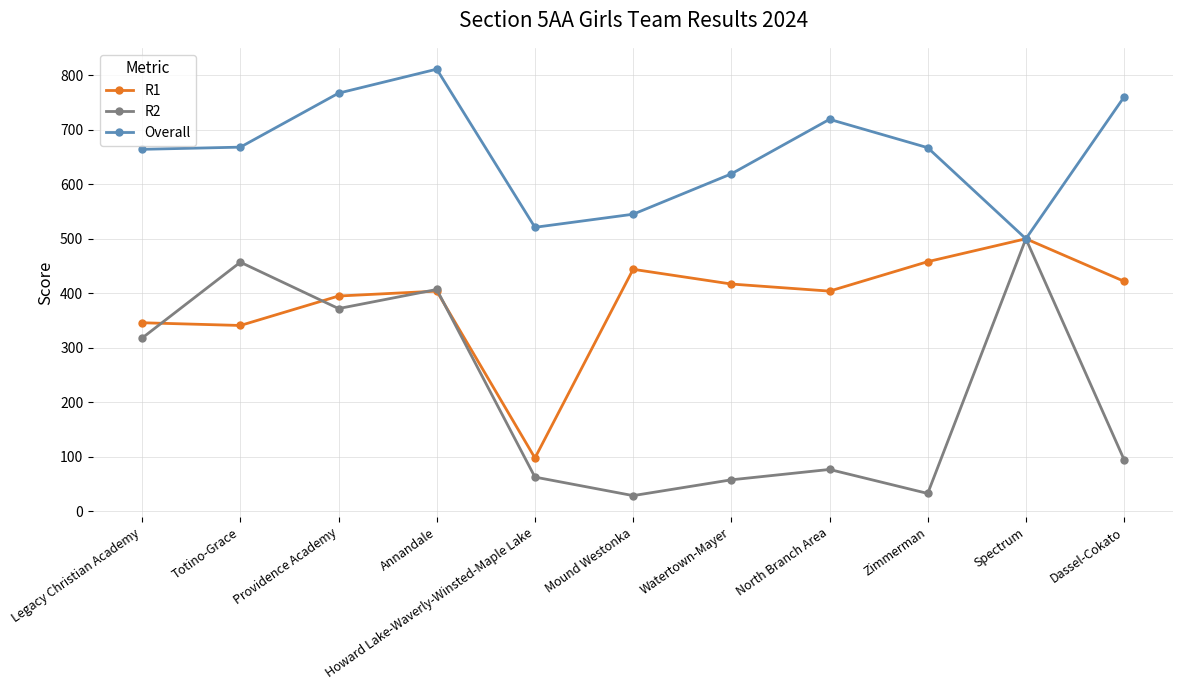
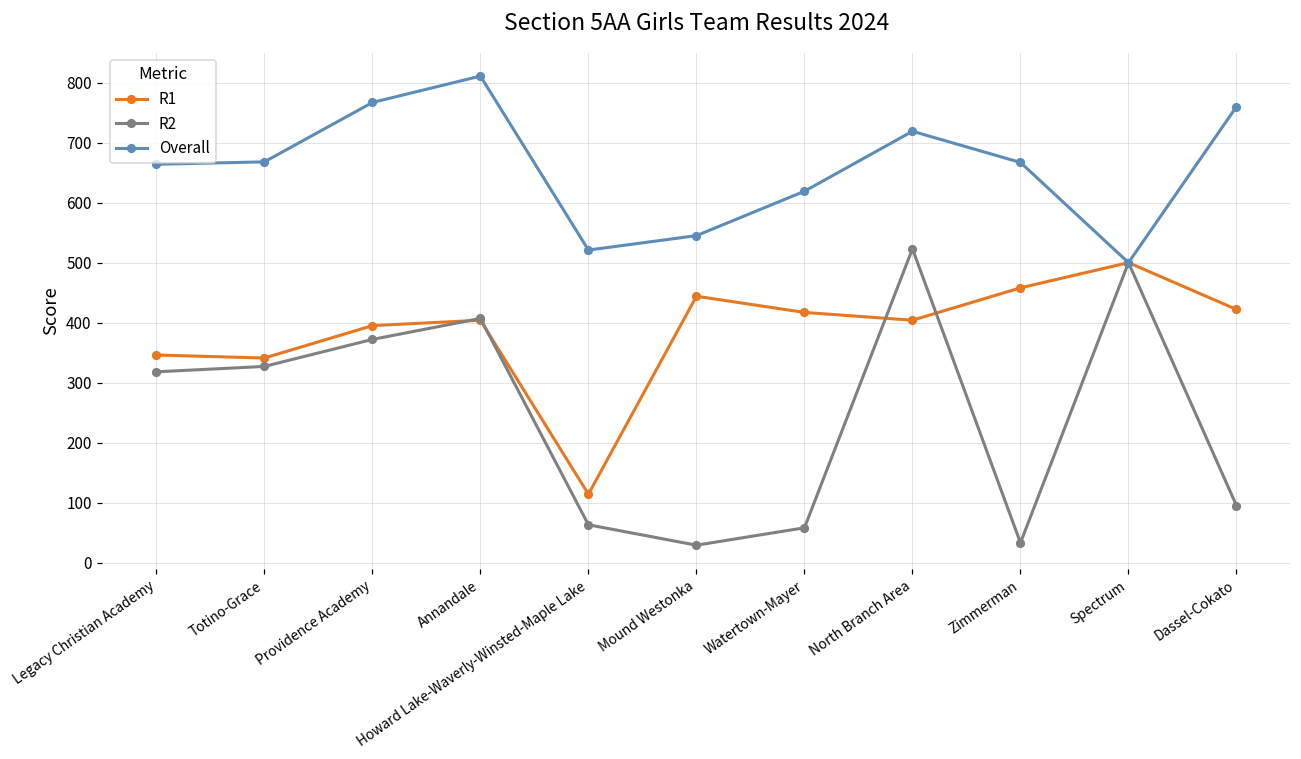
  {
    "R1": {
      "Legacy Christian Academy": 350,
      "Totino-Grace": 340,
      "Providence Academy": 400,
-     "Howard Lake-Waverly-Winsted-Maple Lake": 100,
+     "Howard Lake-Waverly-Winsted-Maple Lake": 110,
      "Mound Westonka": 440,
      "Watertown-Mayer": 420,
      "North Branch Area": 400,
      "Zimmerman": 460,
      "Dassel-Cokato": 420
    },
    "R2": {
      "Legacy Christian Academy": 320,
-     "Totino-Grace": 460,
+     "Totino-Grace": 330,
      "Providence Academy": 370,
      "Howard Lake-Waverly-Winsted-Maple Lake": 60,
      "Mound Westonka": 30,
      "Watertown-Mayer": 60,
-     "North Branch Area": 80,
+     "North Branch Area": 520,
      "Zimmerman": 30,
      "Dassel-Cokato": 100
    },
    "Overall": {
      "Legacy Christian Academy": 660,
      "Totino-Grace": 670,
      "Providence Academy": 770,
      "Annandale": 810,
      "Howard Lake-Waverly-Winsted-Maple Lake": 520,
      "Mound Westonka": 550,
      "Watertown-Mayer": 620,
      "North Branch Area": 720,
      "Zimmerman": 670,
      "Dassel-Cokato": 760
    }
  }
